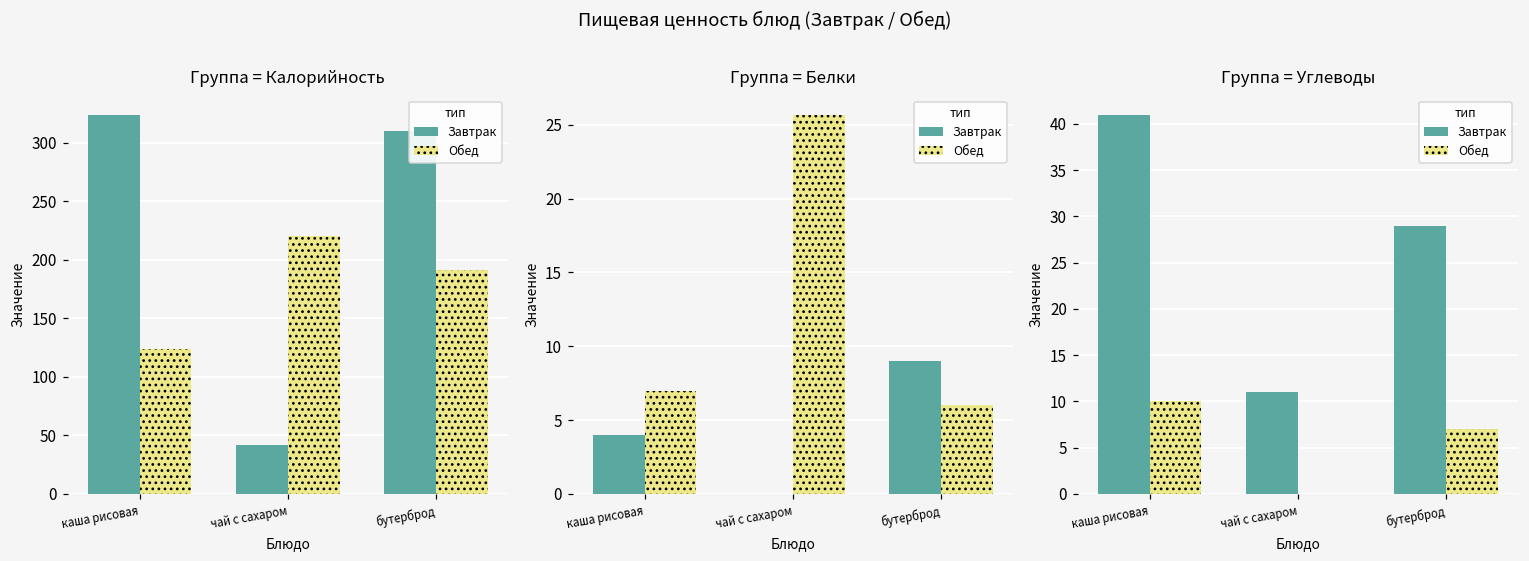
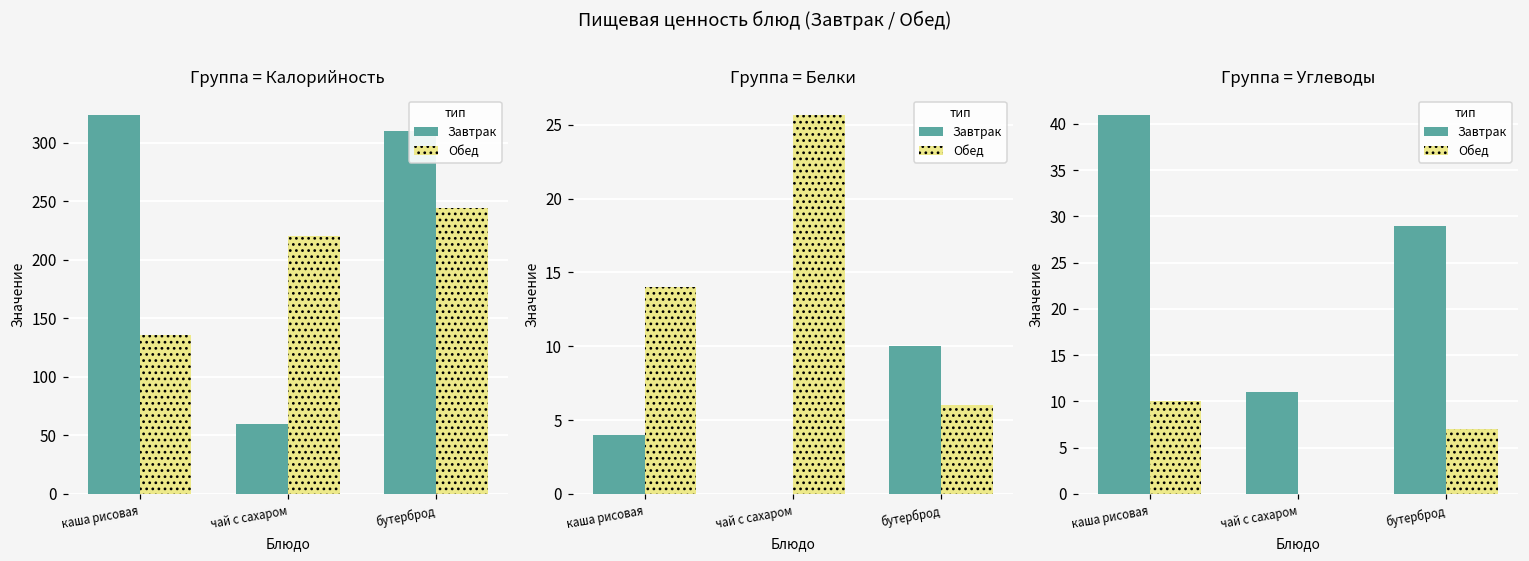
  {
    "Группа = Калорийность": {
      "Завтрак": {
        "каша рисовая": 324,
-       "чай с сахаром": 42
+       "чай с сахаром": 60
      },
      "Обед": {
-       "каша рисовая": 124,
+       "каша рисовая": 136,
        "чай с сахаром": 220,
-       "бутерброд": 191
+       "бутерброд": 244
      }
    },
    "Группа = Белки": {
      "Завтрак": {
        "каша рисовая": 4,
        "чай с сахаром": 0,
-       "бутерброд": 9
+       "бутерброд": 10
      },
      "Обед": {
-       "каша рисовая": 7,
+       "каша рисовая": 14,
        "чай с сахаром": 25.7,
        "бутерброд": 6
      }
    },
    "Группа = Углеводы": {
      "Завтрак": {
        "каша рисовая": 41,
        "чай с сахаром": 11,
        "бутерброд": 29
      },
      "Обед": {
        "каша рисовая": 10,
        "чай с сахаром": 0,
        "бутерброд": 7
      }
    }
  }
